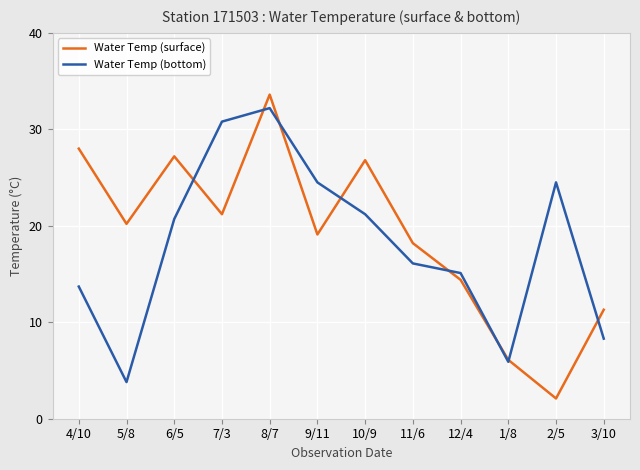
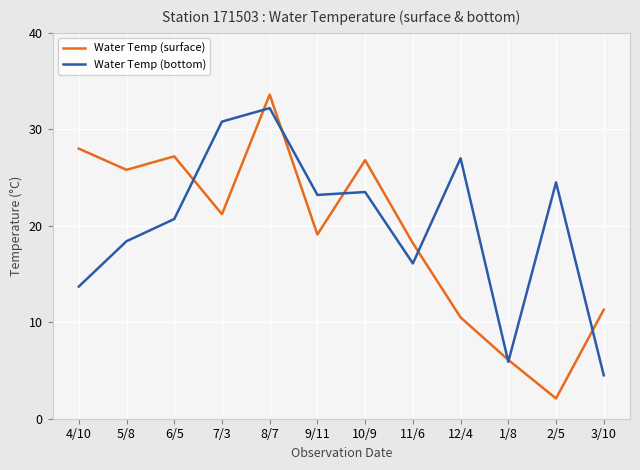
  {
    "Water Temp (surface)": {
      "4/10": 28,
-     "5/8": 20,
+     "5/8": 26,
      "6/5": 27,
      "7/3": 21,
      "8/7": 34,
      "9/11": 19,
      "10/9": 27,
      "11/6": 18,
-     "12/4": 14,
+     "12/4": 11,
      "2/5": 2,
      "3/10": 11
    },
    "Water Temp (bottom)": {
      "4/10": 14,
-     "5/8": 4,
+     "5/8": 18,
      "6/5": 21,
      "7/3": 31,
      "8/7": 32,
-     "9/11": 25,
-     "10/9": 21,
+     "9/11": 23,
+     "10/9": 24,
      "11/6": 16,
-     "12/4": 15,
+     "12/4": 27,
      "2/5": 25,
-     "3/10": 8
+     "3/10": 5
    }
  }
